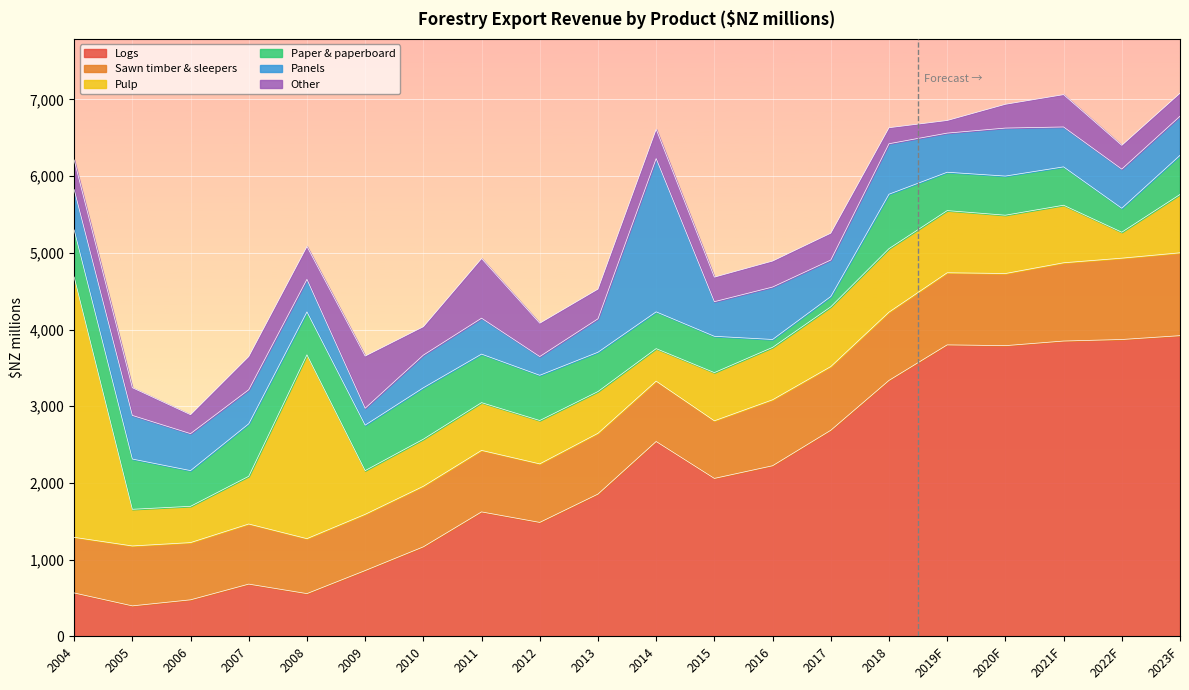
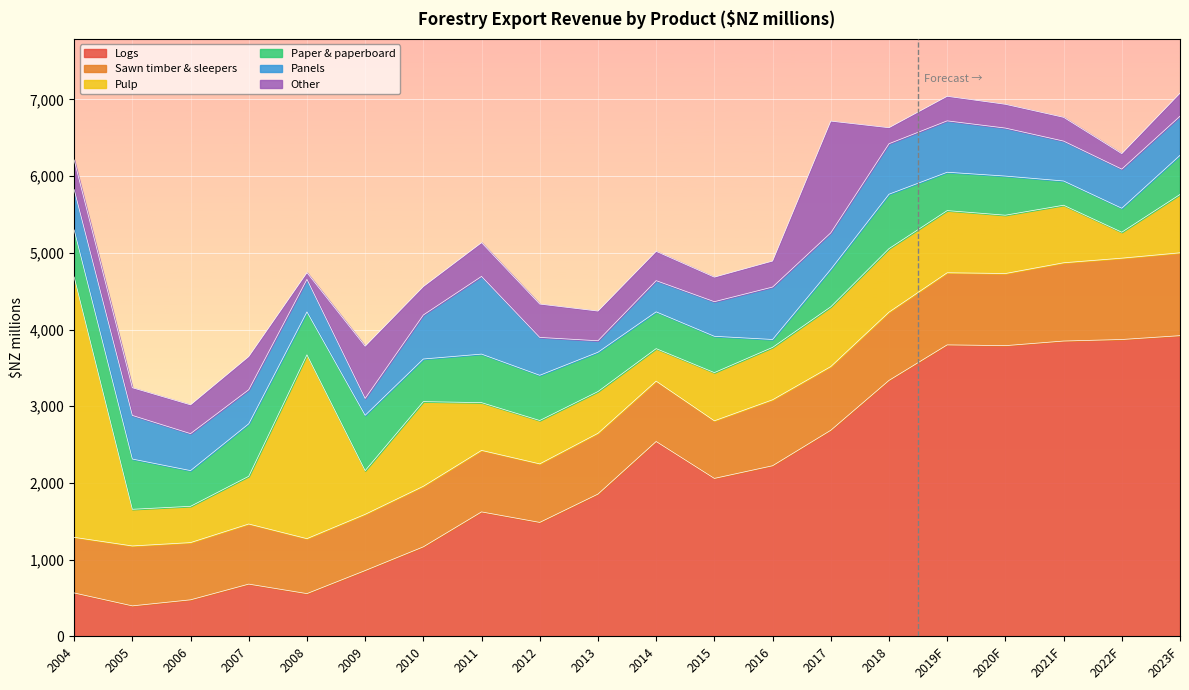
  {
    "Pulp": {
      "2004": "3,400",
      "2005": "500",
      "2006": "500",
      "2007": "600",
      "2008": "2,400",
      "2009": "600",
-     "2010": "600",
+     "2010": "1,100",
      "2011": "600",
      "2012": "600",
      "2013": "500",
      "2014": "400",
      "2015": "600",
      "2016": "700",
      "2017": "800",
      "2018": "800",
      "2019F": "800",
      "2020F": "800",
      "2021F": "800",
      "2022F": "300",
      "2023F": "800"
    },
    "Paper & paperboard": {
      "2004": "600",
      "2005": "700",
      "2006": "500",
      "2007": "700",
      "2008": "600",
-     "2009": "600",
-     "2010": "700",
+     "2009": "700",
+     "2010": "600",
      "2011": "600",
      "2012": "600",
      "2013": "500",
      "2014": "500",
      "2015": "500",
      "2016": "100",
-     "2017": "100",
+     "2017": "500",
      "2018": "700",
      "2019F": "500",
      "2020F": "500",
-     "2021F": "500",
+     "2021F": "300",
      "2022F": "300",
      "2023F": "500"
    },
    "Panels": {
      "2004": "500",
      "2005": "600",
      "2006": "500",
      "2007": "400",
      "2008": "400",
      "2009": "200",
-     "2010": "400",
-     "2011": "500",
-     "2012": "200",
-     "2013": "400",
-     "2014": "2,000",
+     "2010": "600",
+     "2011": "1,000",
+     "2012": "500",
+     "2013": "100",
+     "2014": "400",
      "2015": "500",
      "2016": "700",
      "2017": "500",
      "2018": "700",
-     "2019F": "500",
+     "2019F": "700",
      "2020F": "600",
      "2021F": "500",
      "2022F": "500",
      "2023F": "500"
    },
    "Other": {
      "2004": "400",
      "2005": "400",
-     "2006": "200",
+     "2006": "400",
      "2007": "400",
-     "2008": "400",
+     "2008": "100",
      "2009": "700",
      "2010": "400",
-     "2011": "800",
+     "2011": "400",
      "2012": "400",
      "2013": "400",
      "2014": "400",
      "2015": "300",
      "2016": "300",
-     "2017": "300",
+     "2017": "1,500",
      "2018": "200",
-     "2019F": "200",
+     "2019F": "300",
      "2020F": "300",
-     "2021F": "400",
-     "2022F": "300",
+     "2021F": "300",
+     "2022F": "200",
      "2023F": "300"
    }
  }
